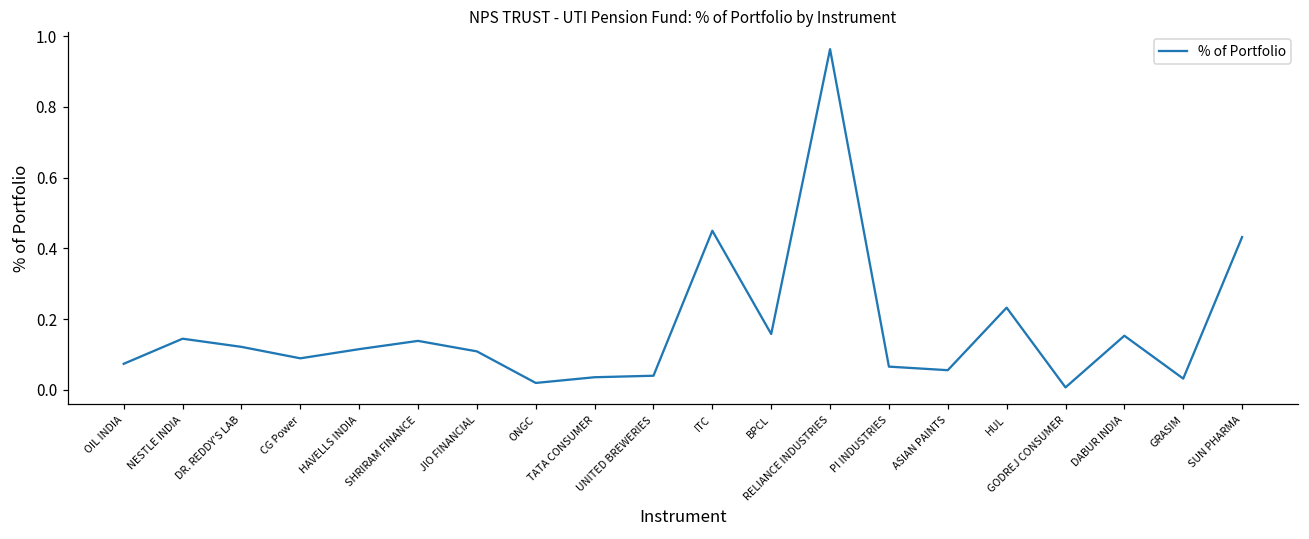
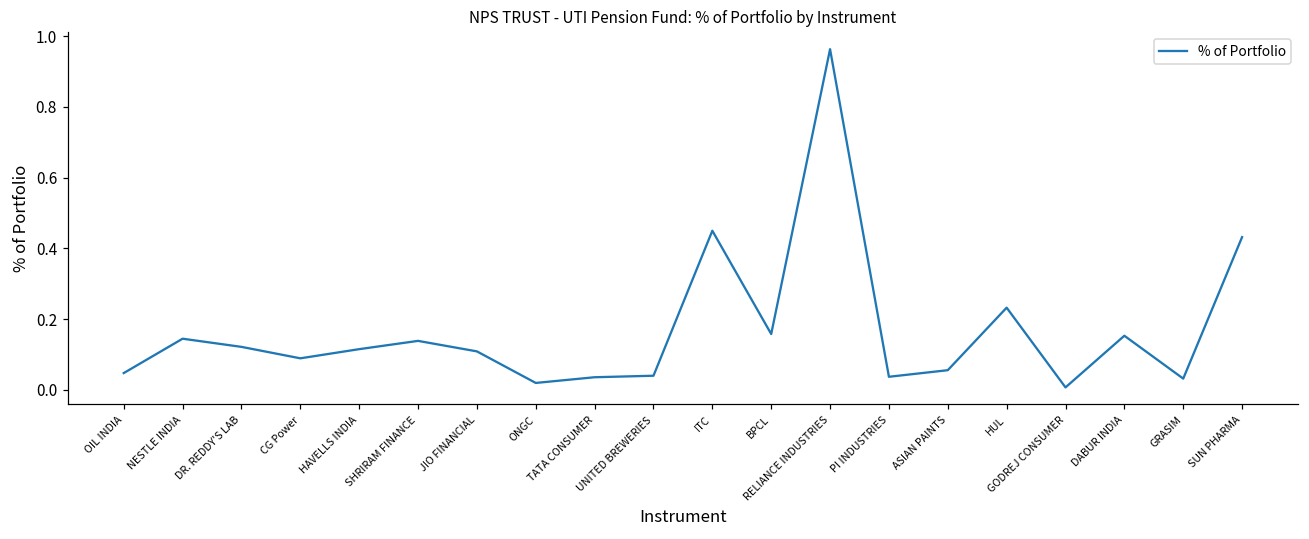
  {
-   "OIL INDIA": 0.07,
+   "OIL INDIA": 0.05,
    "NESTLE INDIA": 0.14,
    "DR. REDDY'S LAB": 0.12,
    "CG Power": 0.09,
    "HAVELLS INDIA": 0.11,
    "SHRIRAM FINANCE": 0.14,
    "JIO FINANCIAL": 0.11,
    "ONGC": 0.02,
    "TATA CONSUMER": 0.04,
    "UNITED BREWERIES": 0.04,
    "ITC": 0.45,
    "BPCL": 0.16,
    "RELIANCE INDUSTRIES": 0.96,
-   "PI INDUSTRIES": 0.07,
+   "PI INDUSTRIES": 0.04,
    "ASIAN PAINTS": 0.06,
    "HUL": 0.23,
    "GODREJ CONSUMER": 0.01,
    "DABUR INDIA": 0.15,
    "GRASIM": 0.03,
    "SUN PHARMA": 0.43
  }
